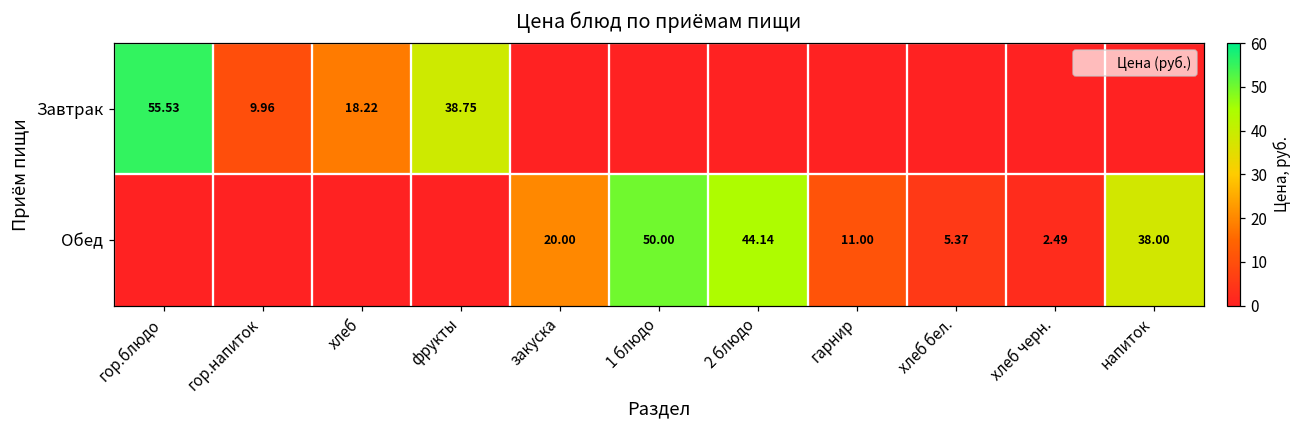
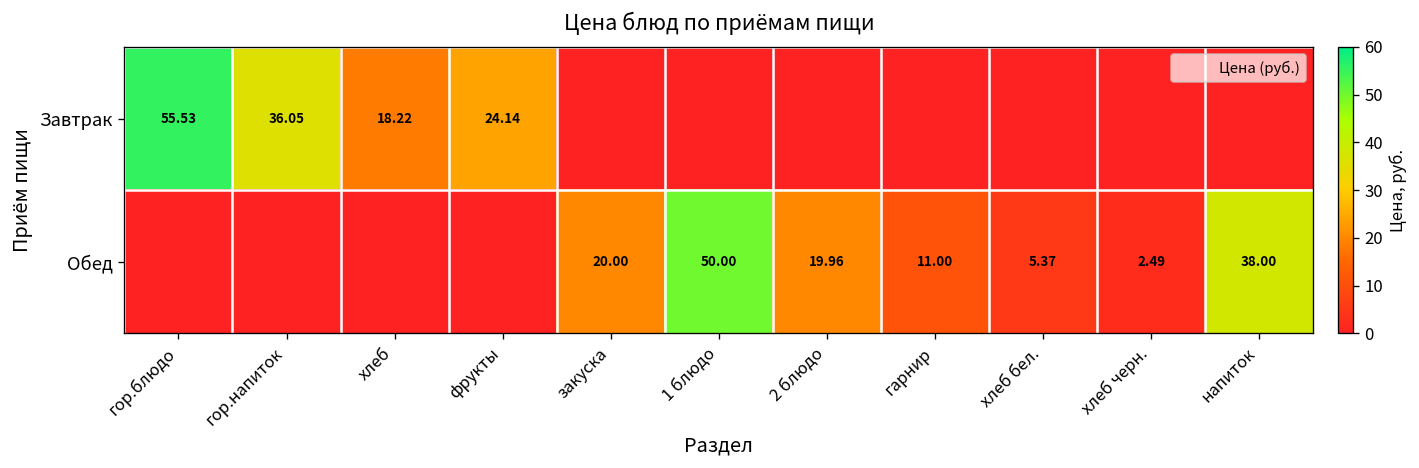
  {
    "Завтрак": {
      "гор.блюдо": 55.53,
-     "гор.напиток": 9.96,
+     "гор.напиток": 36.05,
      "хлеб": 18.22,
-     "фрукты": 38.75
+     "фрукты": 24.14
    },
    "Обед": {
      "закуска": 20.00,
      "1 блюдо": 50.00,
-     "2 блюдо": 44.14,
+     "2 блюдо": 19.96,
      "гарнир": 11.00,
      "хлеб бел.": 5.37,
      "хлеб черн.": 2.49,
      "напиток": 38.00
    }
  }
